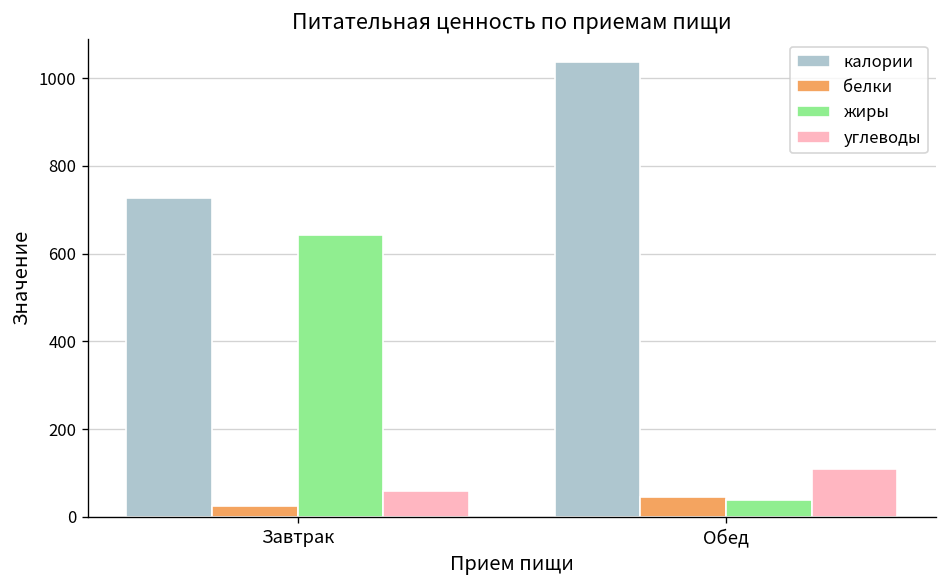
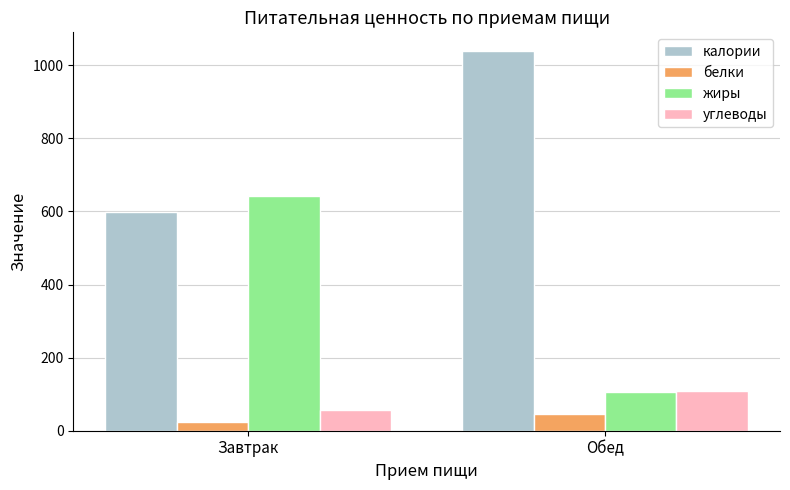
  {
    "калории": {
-     "Завтрак": 730,
+     "Завтрак": 600,
      "Обед": 1040
    },
    "белки": {
      "Завтрак": 20,
      "Обед": 50
    },
    "жиры": {
      "Завтрак": 640,
-     "Обед": 40
+     "Обед": 110
    },
    "углеводы": {
      "Завтрак": 60,
      "Обед": 110
    }
  }
